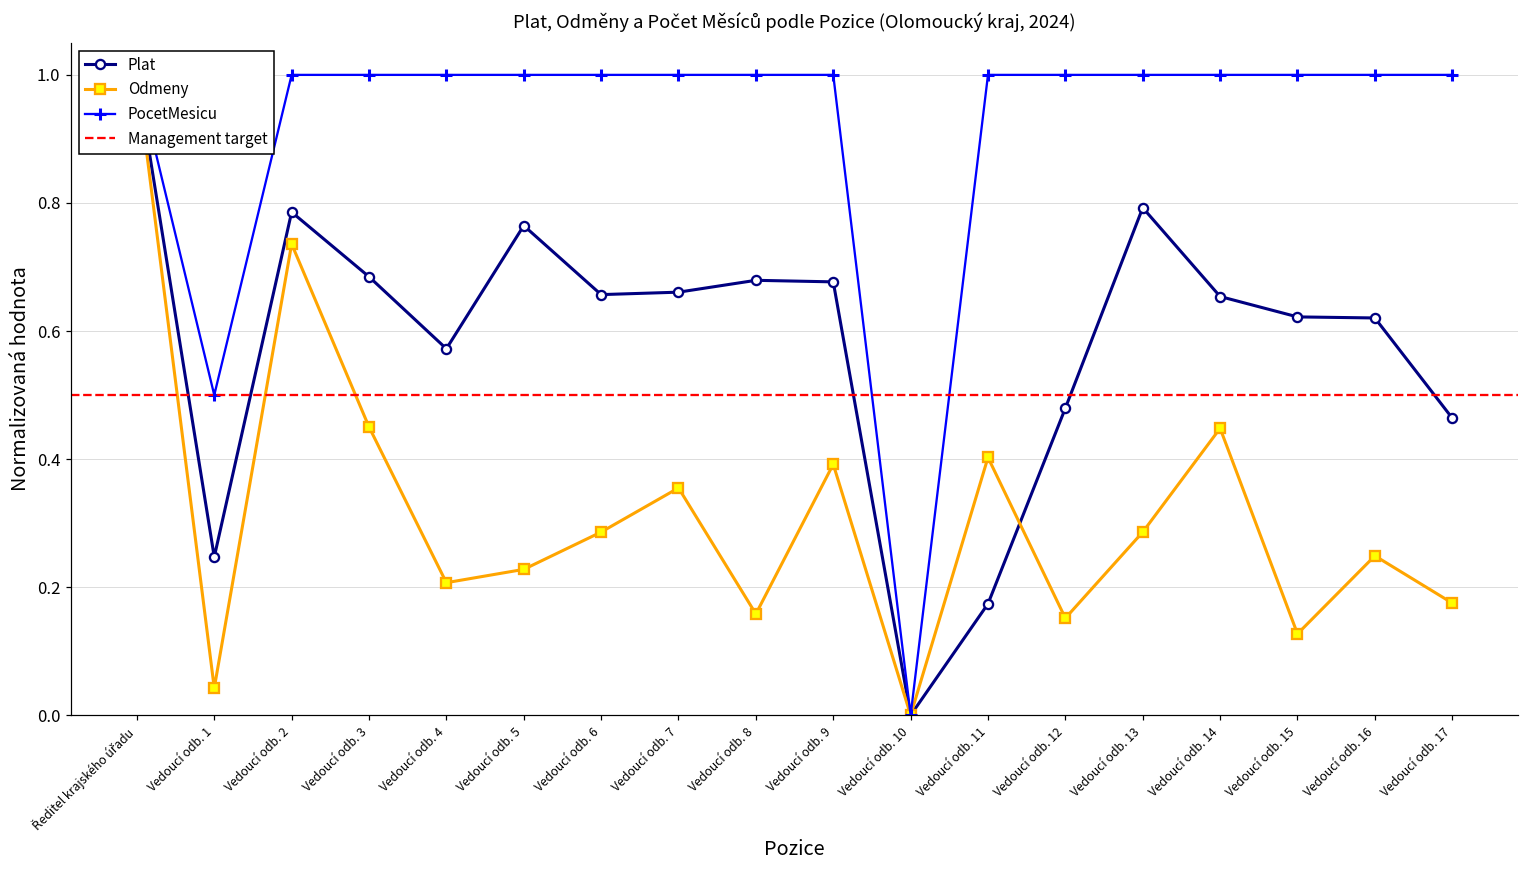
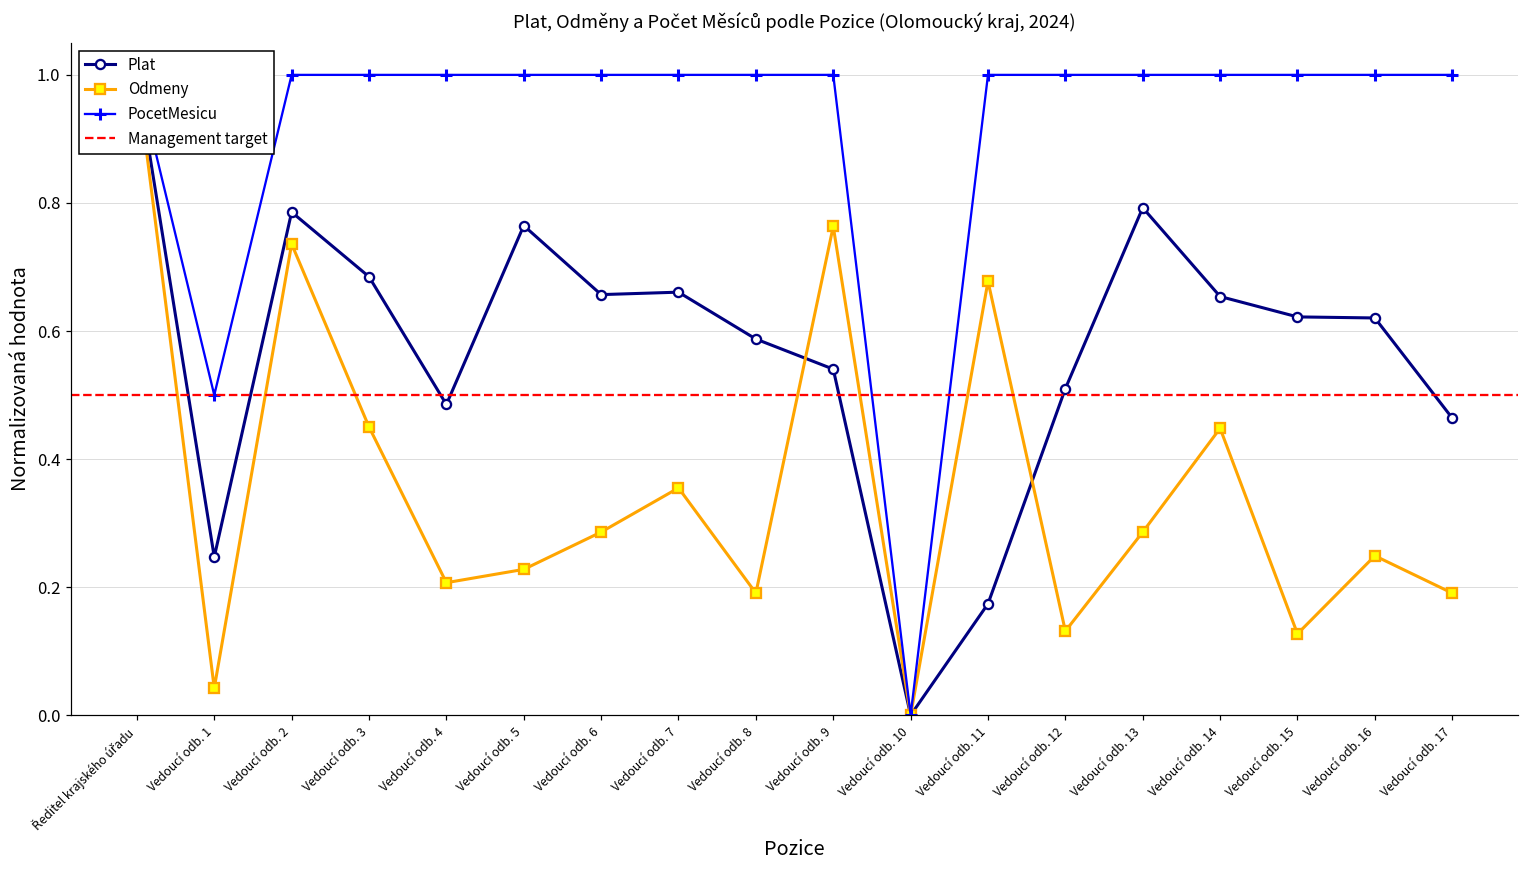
  {
    "Plat": {
      "Vedoucí odb. 1": 0.25,
      "Vedoucí odb. 2": 0.79,
      "Vedoucí odb. 3": 0.68,
-     "Vedoucí odb. 4": 0.57,
+     "Vedoucí odb. 4": 0.49,
      "Vedoucí odb. 5": 0.76,
      "Vedoucí odb. 6": 0.66,
      "Vedoucí odb. 7": 0.66,
-     "Vedoucí odb. 8": 0.68,
-     "Vedoucí odb. 9": 0.68,
+     "Vedoucí odb. 8": 0.59,
+     "Vedoucí odb. 9": 0.54,
      "Vedoucí odb. 11": 0.17,
-     "Vedoucí odb. 12": 0.48,
+     "Vedoucí odb. 12": 0.51,
      "Vedoucí odb. 13": 0.79,
      "Vedoucí odb. 14": 0.65,
      "Vedoucí odb. 15": 0.62,
      "Vedoucí odb. 16": 0.62,
      "Vedoucí odb. 17": 0.46
    },
    "Odmeny": {
      "Vedoucí odb. 1": 0.04,
      "Vedoucí odb. 2": 0.74,
      "Vedoucí odb. 3": 0.45,
      "Vedoucí odb. 4": 0.21,
      "Vedoucí odb. 5": 0.23,
      "Vedoucí odb. 6": 0.29,
      "Vedoucí odb. 7": 0.35,
-     "Vedoucí odb. 8": 0.16,
-     "Vedoucí odb. 9": 0.39,
-     "Vedoucí odb. 11": 0.40,
-     "Vedoucí odb. 12": 0.15,
+     "Vedoucí odb. 8": 0.19,
+     "Vedoucí odb. 9": 0.76,
+     "Vedoucí odb. 11": 0.68,
+     "Vedoucí odb. 12": 0.13,
      "Vedoucí odb. 13": 0.29,
      "Vedoucí odb. 14": 0.45,
      "Vedoucí odb. 15": 0.13,
      "Vedoucí odb. 16": 0.25,
-     "Vedoucí odb. 17": 0.18
+     "Vedoucí odb. 17": 0.19
    },
    "PocetMesicu": {
      "Vedoucí odb. 1": 0.50,
      "Vedoucí odb. 2": 1.00,
      "Vedoucí odb. 3": 1.00,
      "Vedoucí odb. 4": 1.00,
      "Vedoucí odb. 5": 1.00,
      "Vedoucí odb. 6": 1.00,
      "Vedoucí odb. 7": 1.00,
      "Vedoucí odb. 8": 1.00,
      "Vedoucí odb. 9": 1.00,
      "Vedoucí odb. 11": 1.00,
      "Vedoucí odb. 12": 1.00,
      "Vedoucí odb. 13": 1.00,
      "Vedoucí odb. 14": 1.00,
      "Vedoucí odb. 15": 1.00,
      "Vedoucí odb. 16": 1.00,
      "Vedoucí odb. 17": 1.00
    }
  }
